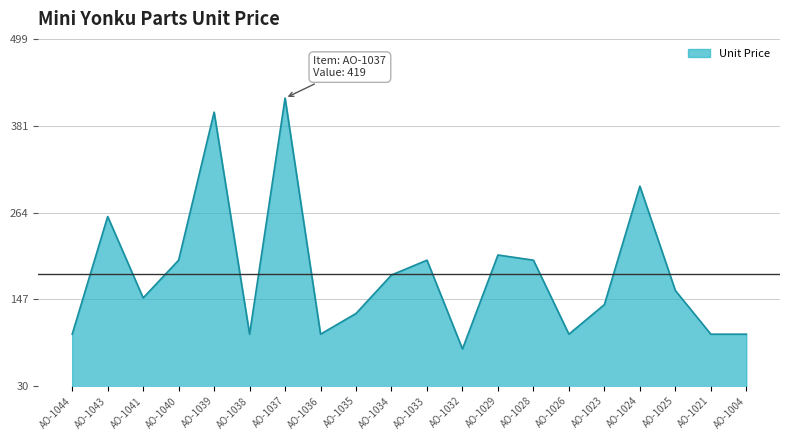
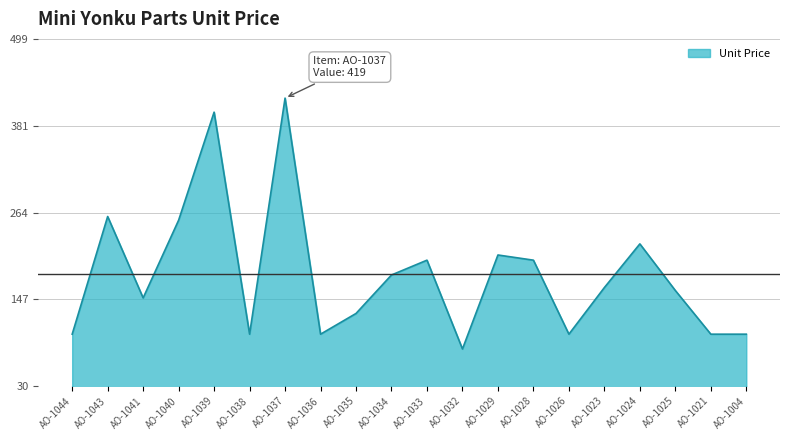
  {
    "AO-1044": 100,
    "AO-1043": 260,
    "AO-1041": 150,
-   "AO-1040": 200,
+   "AO-1040": 250,
    "AO-1039": 400,
    "AO-1038": 100,
    "AO-1036": 100,
    "AO-1035": 130,
    "AO-1034": 180,
    "AO-1033": 200,
    "AO-1032": 80,
    "AO-1029": 210,
    "AO-1028": 200,
    "AO-1026": 100,
-   "AO-1023": 140,
-   "AO-1024": 300,
+   "AO-1023": 160,
+   "AO-1024": 220,
    "AO-1025": 160,
    "AO-1021": 100,
    "AO-1004": 100
  }
